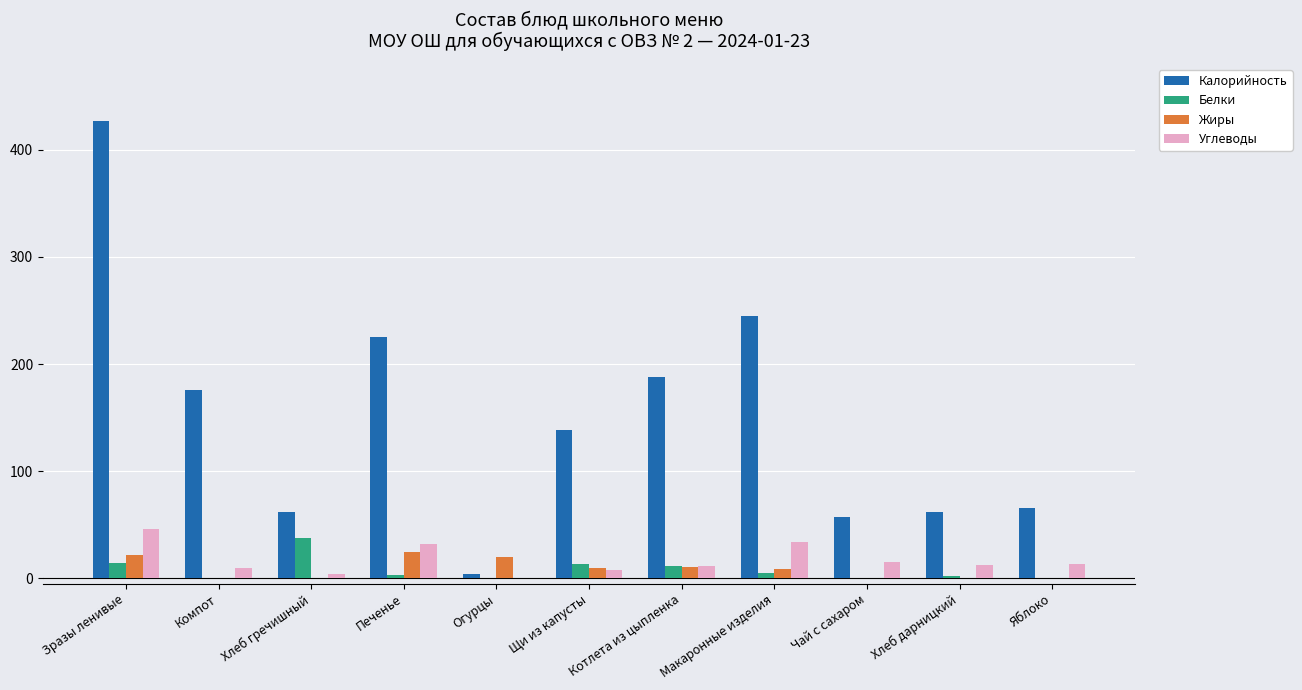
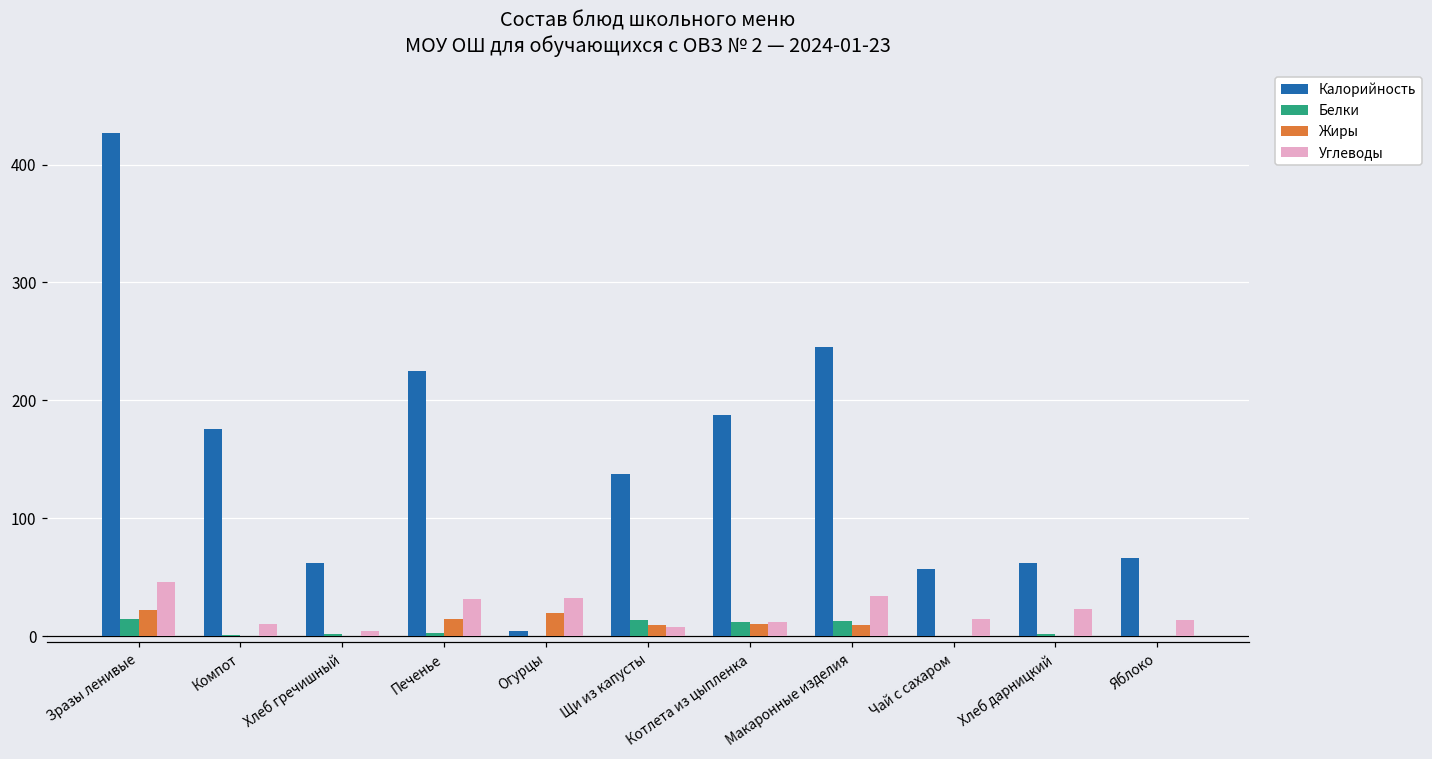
  {
    "Калорийность": {
      "Зразы ленивые": 427,
      "Компот": 176,
      "Хлеб гречишный": 62,
      "Печенье": 225,
      "Огурцы": 4,
      "Щи из капусты": 138,
      "Котлета из цыпленка": 188,
      "Макаронные изделия": 245,
      "Чай с сахаром": 57,
      "Хлеб дарницкий": 62,
      "Яблоко": 66
    },
    "Белки": {
      "Зразы ленивые": 15,
-     "Хлеб гречишный": 38,
+     "Хлеб гречишный": 2,
      "Печенье": 3,
      "Щи из капусты": 13,
      "Котлета из цыпленка": 12,
-     "Макаронные изделия": 5
+     "Макаронные изделия": 13
    },
    "Жиры": {
      "Зразы ленивые": 22,
-     "Печенье": 25,
+     "Печенье": 15,
      "Огурцы": 20,
      "Щи из капусты": 10,
      "Котлета из цыпленка": 10,
      "Макаронные изделия": 9
    },
    "Углеводы": {
      "Зразы ленивые": 46,
      "Компот": 10,
      "Хлеб гречишный": 4,
      "Печенье": 32,
-     "Огурцы": 1,
+     "Огурцы": 32,
      "Щи из капусты": 8,
      "Котлета из цыпленка": 12,
      "Макаронные изделия": 34,
      "Чай с сахаром": 15,
-     "Хлеб дарницкий": 12,
+     "Хлеб дарницкий": 23,
      "Яблоко": 14
    }
  }
